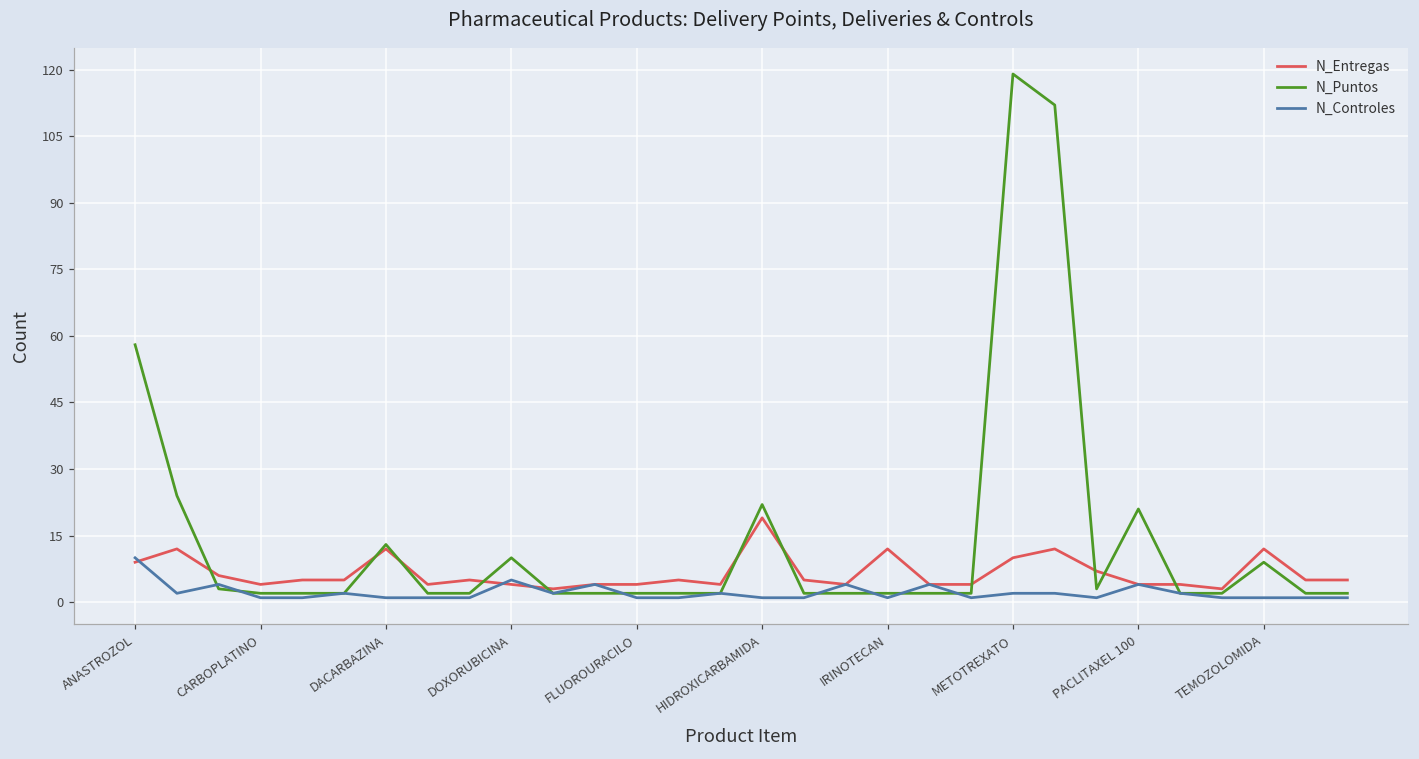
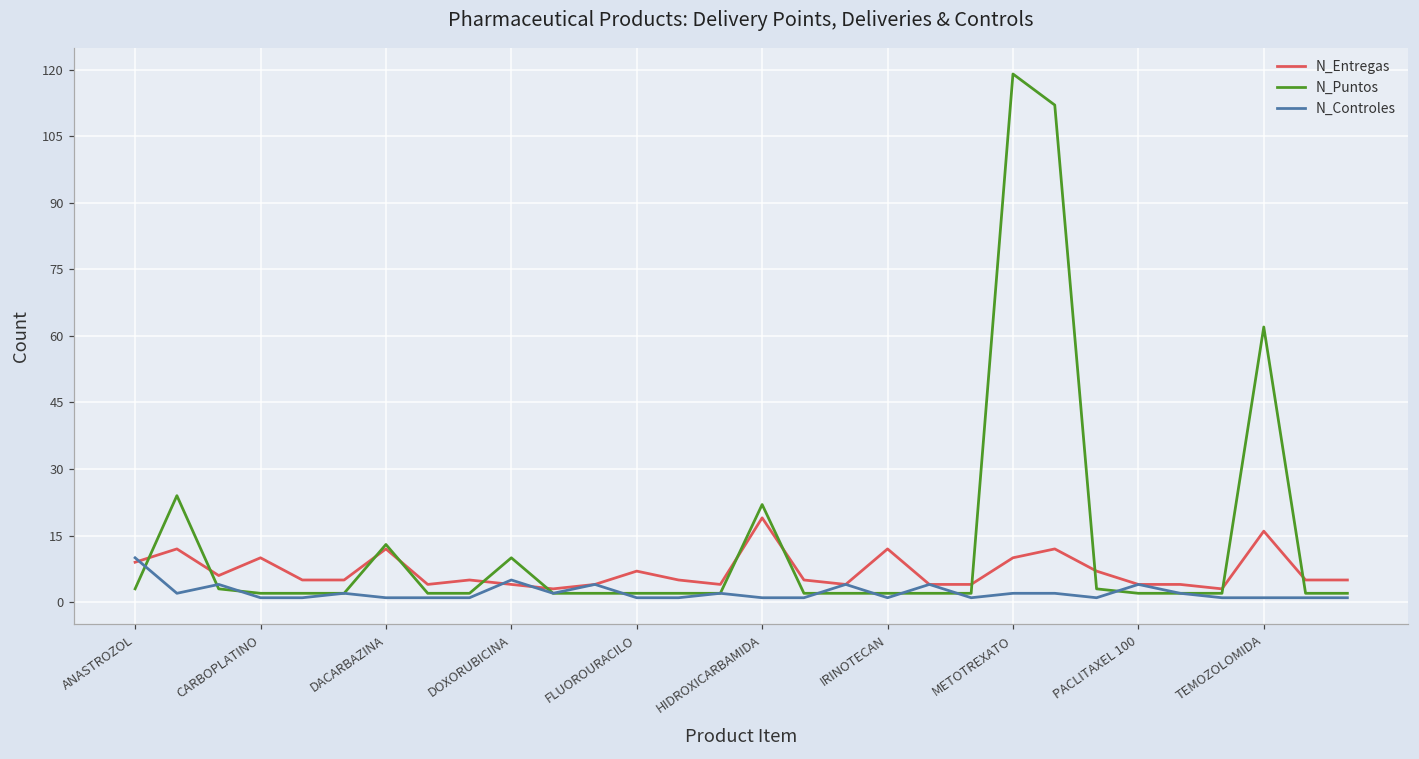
  {
    "N_Entregas": {
      "ANASTROZOL": 9,
-     "CARBOPLATINO": 4,
+     "CARBOPLATINO": 10,
      "DACARBAZINA": 12,
      "DOXORUBICINA": 4,
-     "FLUOROURACILO": 4,
+     "FLUOROURACILO": 7,
      "HIDROXICARBAMIDA": 19,
      "IRINOTECAN": 12,
      "METOTREXATO": 10,
-     "TEMOZOLOMIDA": 12
+     "TEMOZOLOMIDA": 16
    },
    "N_Puntos": {
-     "ANASTROZOL": 58,
+     "ANASTROZOL": 3,
      "CARBOPLATINO": 2,
      "DACARBAZINA": 13,
      "DOXORUBICINA": 10,
      "FLUOROURACILO": 2,
      "HIDROXICARBAMIDA": 22,
      "IRINOTECAN": 2,
      "METOTREXATO": 119,
-     "PACLITAXEL 100": 21,
-     "TEMOZOLOMIDA": 9
+     "PACLITAXEL 100": 2,
+     "TEMOZOLOMIDA": 62
    },
    "N_Controles": {
      "ANASTROZOL": 10,
      "CARBOPLATINO": 1,
      "DACARBAZINA": 1,
      "DOXORUBICINA": 5,
      "FLUOROURACILO": 1,
      "HIDROXICARBAMIDA": 1,
      "IRINOTECAN": 1,
      "METOTREXATO": 2,
      "TEMOZOLOMIDA": 1
    }
  }
